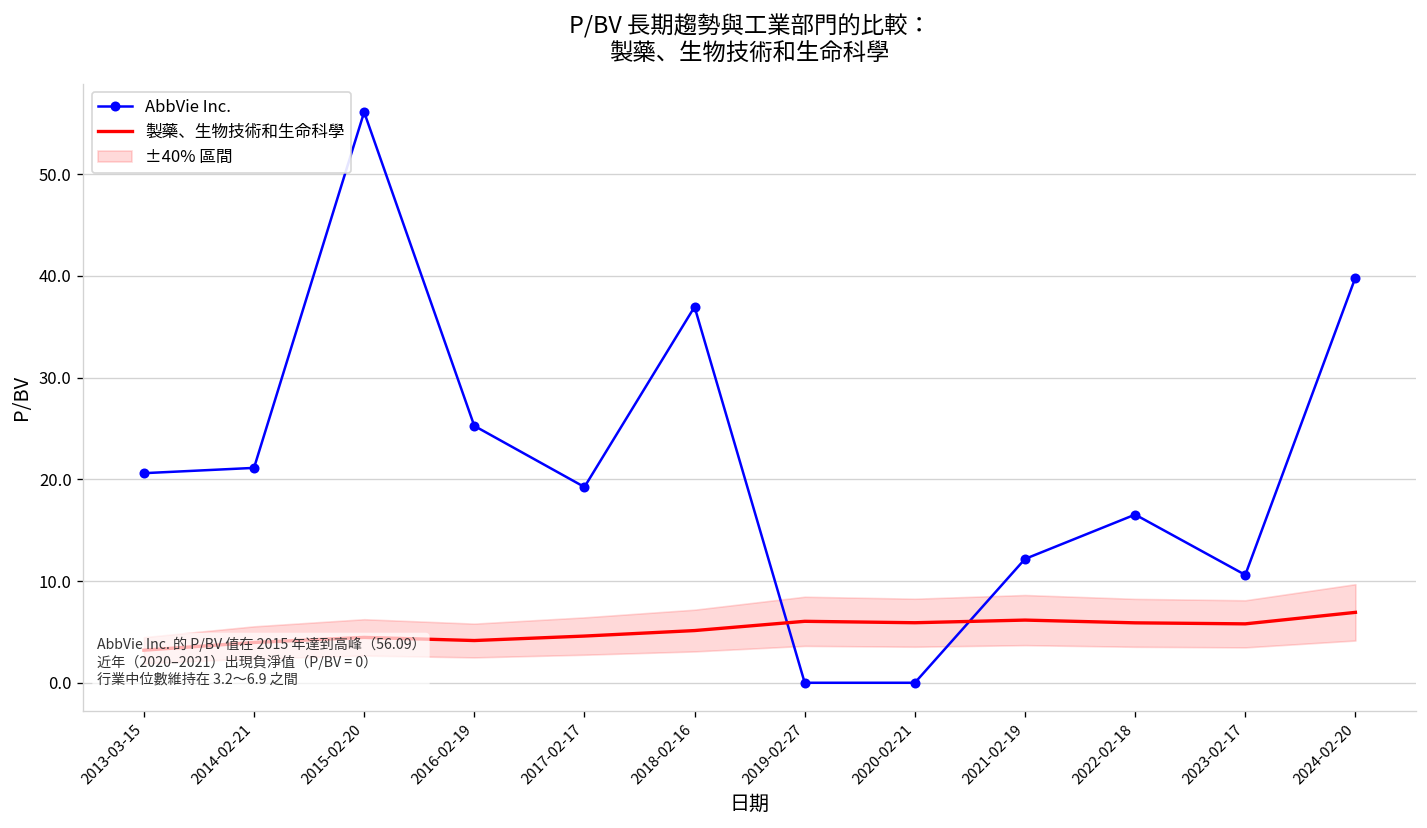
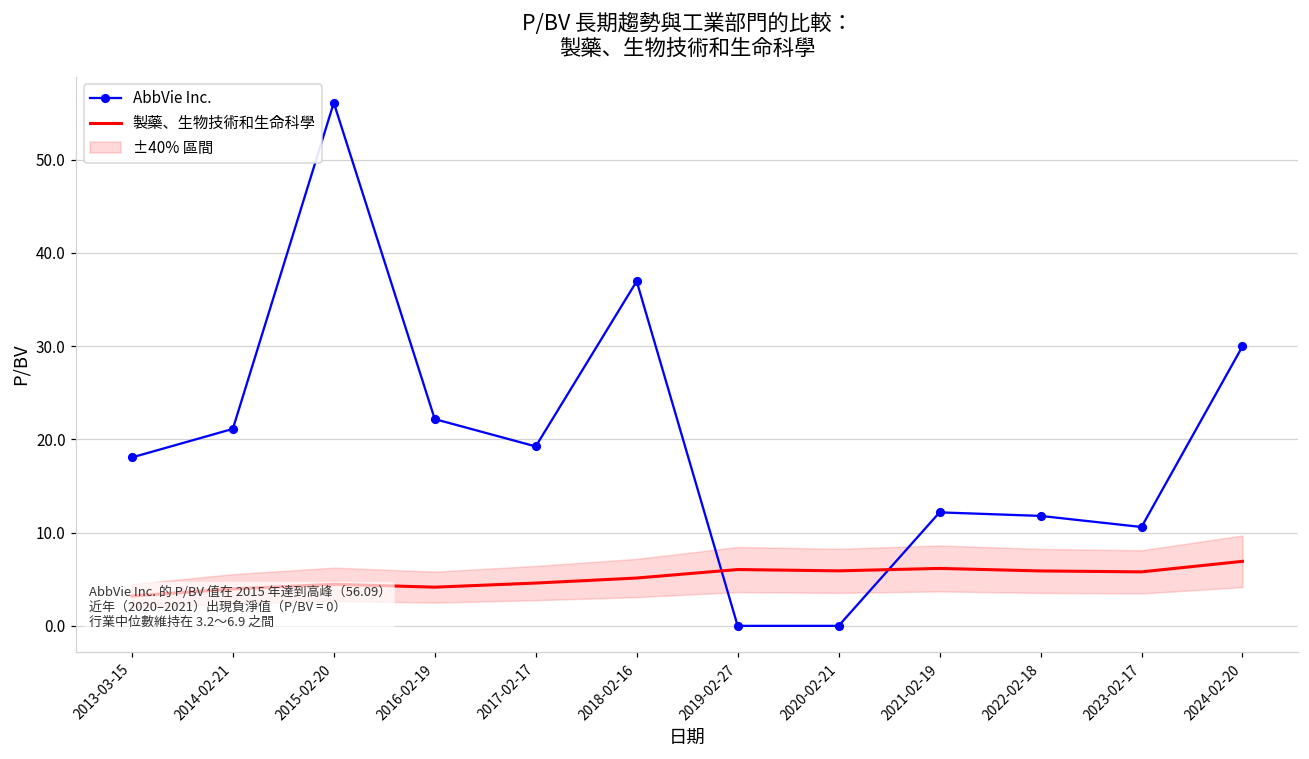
  {
    "AbbVie Inc.": {
-     "2013-03-15": 21,
+     "2013-03-15": 18,
      "2014-02-21": 21,
      "2015-02-20": 56,
-     "2016-02-19": 25,
+     "2016-02-19": 22,
      "2017-02-17": 19,
      "2018-02-16": 37,
      "2019-02-27": 0,
      "2020-02-21": 0,
      "2021-02-19": 12,
-     "2022-02-18": 17,
+     "2022-02-18": 12,
      "2023-02-17": 11,
-     "2024-02-20": 40
+     "2024-02-20": 30
    }
  }
